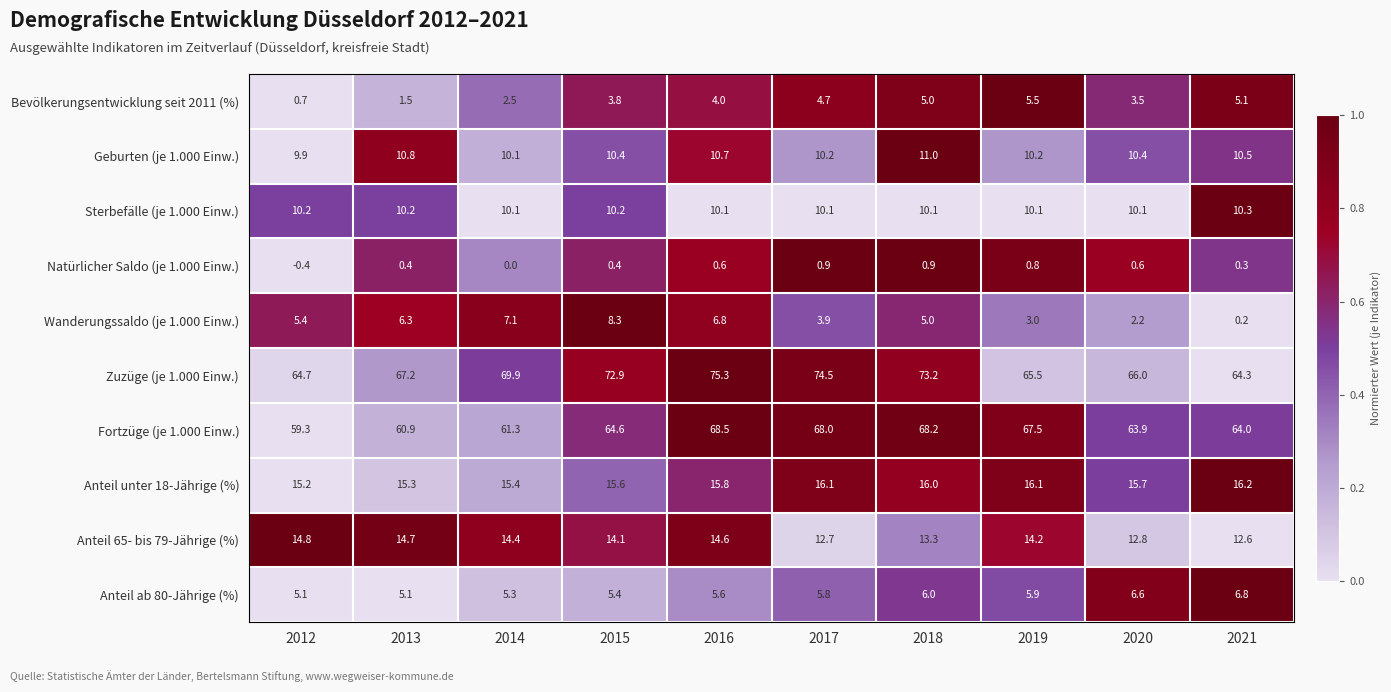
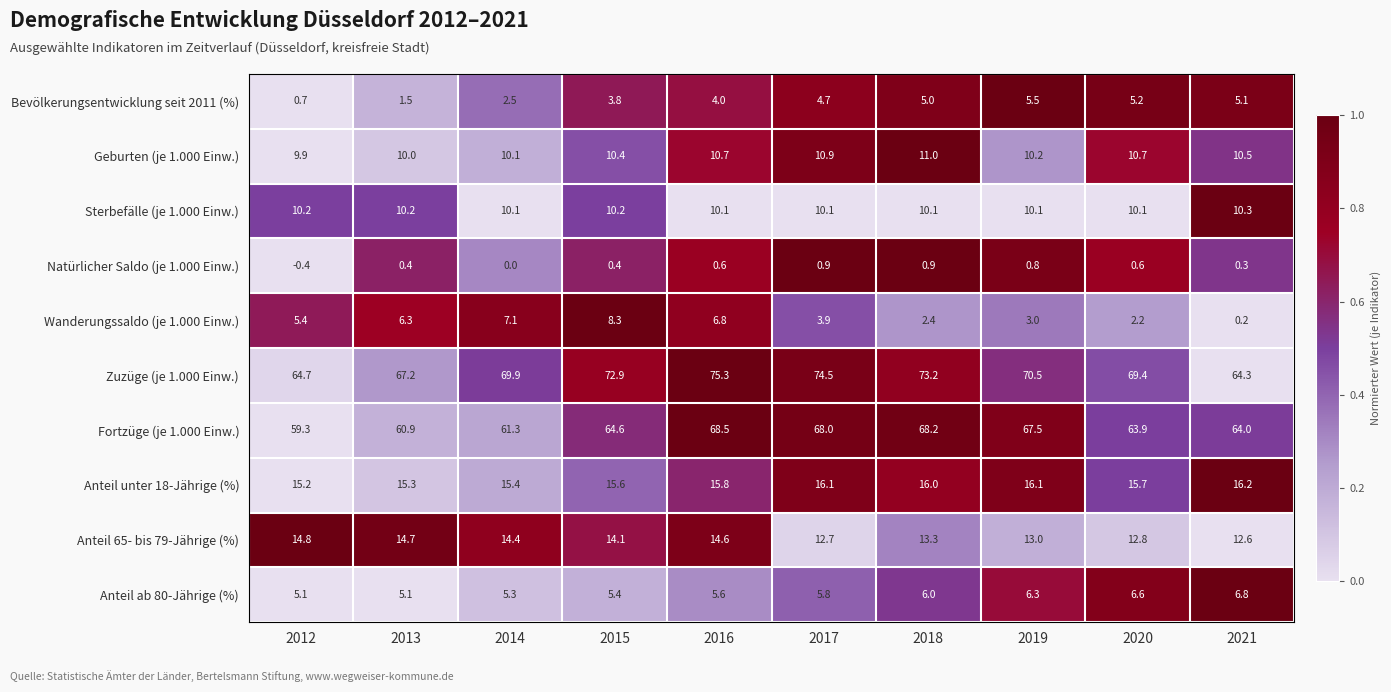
  {
    "Bevölkerungsentwicklung seit 2011 (%)": {
      "2012": 0.7,
      "2013": 1.5,
      "2014": 2.5,
      "2015": 3.8,
      "2016": 4.0,
      "2017": 4.7,
      "2018": 5.0,
      "2019": 5.5,
-     "2020": 3.5,
+     "2020": 5.2,
      "2021": 5.1
    },
    "Geburten (je 1.000 Einw.)": {
      "2012": 9.9,
-     "2013": 10.8,
+     "2013": 10.0,
      "2014": 10.1,
      "2015": 10.4,
      "2016": 10.7,
-     "2017": 10.2,
+     "2017": 10.9,
      "2018": 11.0,
      "2019": 10.2,
-     "2020": 10.4,
+     "2020": 10.7,
      "2021": 10.5
    },
    "Sterbefälle (je 1.000 Einw.)": {
      "2012": 10.2,
      "2013": 10.2,
      "2014": 10.1,
      "2015": 10.2,
      "2016": 10.1,
      "2017": 10.1,
      "2018": 10.1,
      "2019": 10.1,
      "2020": 10.1,
      "2021": 10.3
    },
    "Natürlicher Saldo (je 1.000 Einw.)": {
      "2012": -0.4,
      "2013": 0.4,
      "2014": 0.0,
      "2015": 0.4,
      "2016": 0.6,
      "2017": 0.9,
      "2018": 0.9,
      "2019": 0.8,
      "2020": 0.6,
      "2021": 0.3
    },
    "Wanderungssaldo (je 1.000 Einw.)": {
      "2012": 5.4,
      "2013": 6.3,
      "2014": 7.1,
      "2015": 8.3,
      "2016": 6.8,
      "2017": 3.9,
-     "2018": 5.0,
+     "2018": 2.4,
      "2019": 3.0,
      "2020": 2.2,
      "2021": 0.2
    },
    "Zuzüge (je 1.000 Einw.)": {
      "2012": 64.7,
      "2013": 67.2,
      "2014": 69.9,
      "2015": 72.9,
      "2016": 75.3,
      "2017": 74.5,
      "2018": 73.2,
-     "2019": 65.5,
-     "2020": 66.0,
+     "2019": 70.5,
+     "2020": 69.4,
      "2021": 64.3
    },
    "Fortzüge (je 1.000 Einw.)": {
      "2012": 59.3,
      "2013": 60.9,
      "2014": 61.3,
      "2015": 64.6,
      "2016": 68.5,
      "2017": 68.0,
      "2018": 68.2,
      "2019": 67.5,
      "2020": 63.9,
      "2021": 64.0
    },
    "Anteil unter 18-Jährige (%)": {
      "2012": 15.2,
      "2013": 15.3,
      "2014": 15.4,
      "2015": 15.6,
      "2016": 15.8,
      "2017": 16.1,
      "2018": 16.0,
      "2019": 16.1,
      "2020": 15.7,
      "2021": 16.2
    },
    "Anteil 65- bis 79-Jährige (%)": {
      "2012": 14.8,
      "2013": 14.7,
      "2014": 14.4,
      "2015": 14.1,
      "2016": 14.6,
      "2017": 12.7,
      "2018": 13.3,
-     "2019": 14.2,
+     "2019": 13.0,
      "2020": 12.8,
      "2021": 12.6
    },
    "Anteil ab 80-Jährige (%)": {
      "2012": 5.1,
      "2013": 5.1,
      "2014": 5.3,
      "2015": 5.4,
      "2016": 5.6,
      "2017": 5.8,
      "2018": 6.0,
-     "2019": 5.9,
+     "2019": 6.3,
      "2020": 6.6,
      "2021": 6.8
    }
  }
